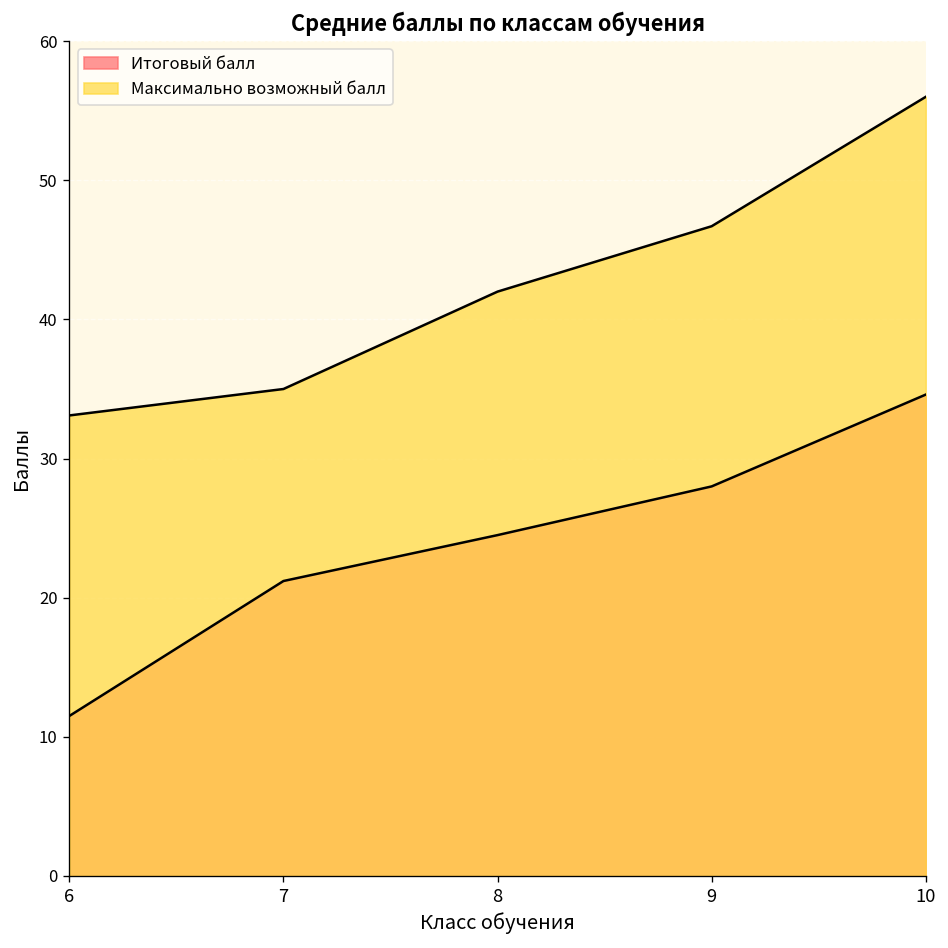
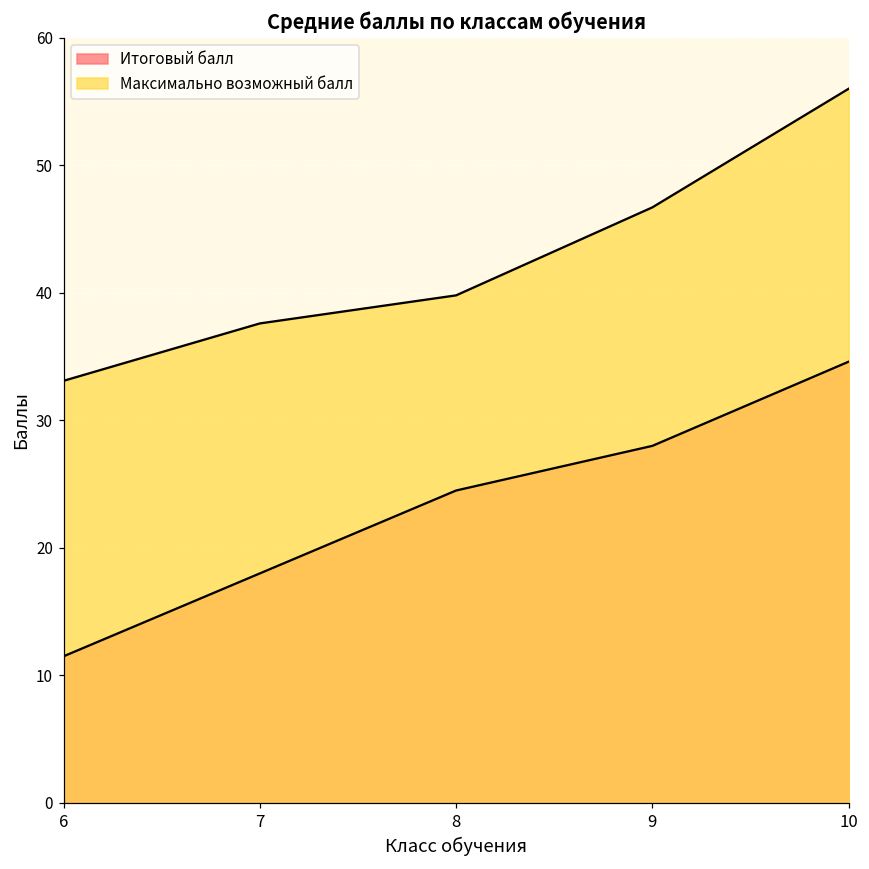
  {
    "Итоговый балл": {
      "6": 11.5,
-     "7": 21.2,
+     "7": 18.0,
      "8": 24.5,
      "9": 28.0,
      "10": 34.6
    },
    "Максимально возможный балл": {
      "6": 33.1,
-     "7": 35.0,
-     "8": 42.0,
+     "7": 37.6,
+     "8": 39.8,
      "9": 46.7,
      "10": 56.0
    }
  }
